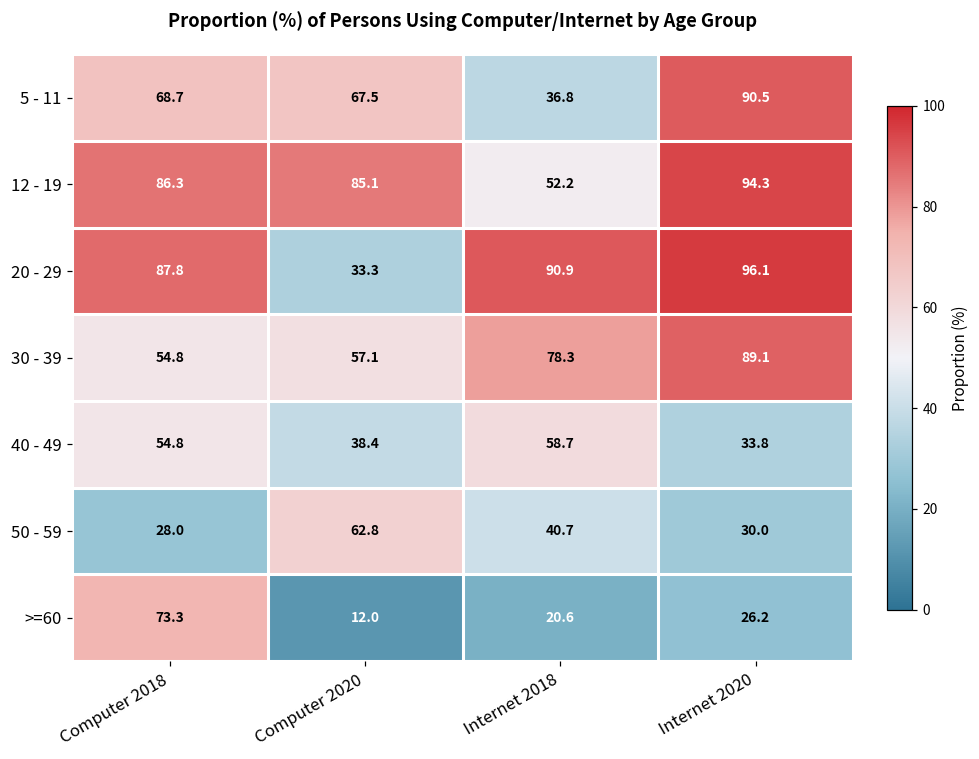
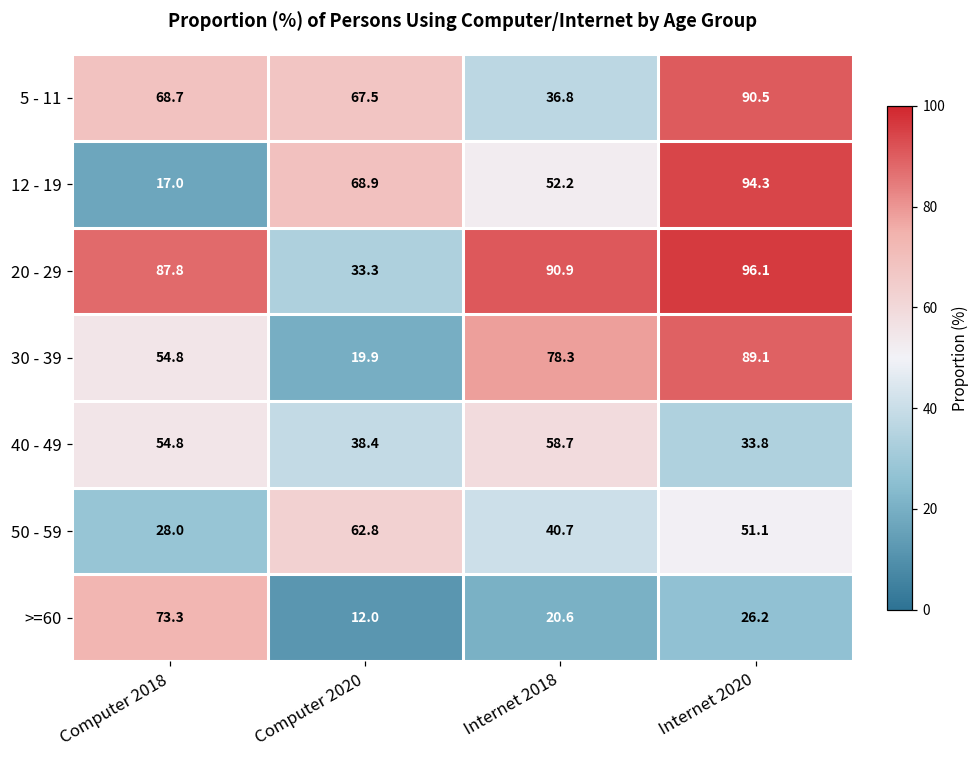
  {
    "5 - 11": {
      "Computer 2018": 68.7,
      "Computer 2020": 67.5,
      "Internet 2018": 36.8,
      "Internet 2020": 90.5
    },
    "12 - 19": {
-     "Computer 2018": 86.3,
-     "Computer 2020": 85.1,
+     "Computer 2018": 17.0,
+     "Computer 2020": 68.9,
      "Internet 2018": 52.2,
      "Internet 2020": 94.3
    },
    "20 - 29": {
      "Computer 2018": 87.8,
      "Computer 2020": 33.3,
      "Internet 2018": 90.9,
      "Internet 2020": 96.1
    },
    "30 - 39": {
      "Computer 2018": 54.8,
-     "Computer 2020": 57.1,
+     "Computer 2020": 19.9,
      "Internet 2018": 78.3,
      "Internet 2020": 89.1
    },
    "40 - 49": {
      "Computer 2018": 54.8,
      "Computer 2020": 38.4,
      "Internet 2018": 58.7,
      "Internet 2020": 33.8
    },
    "50 - 59": {
      "Computer 2018": 28.0,
      "Computer 2020": 62.8,
      "Internet 2018": 40.7,
-     "Internet 2020": 30.0
+     "Internet 2020": 51.1
    },
    ">=60": {
      "Computer 2018": 73.3,
      "Computer 2020": 12.0,
      "Internet 2018": 20.6,
      "Internet 2020": 26.2
    }
  }
